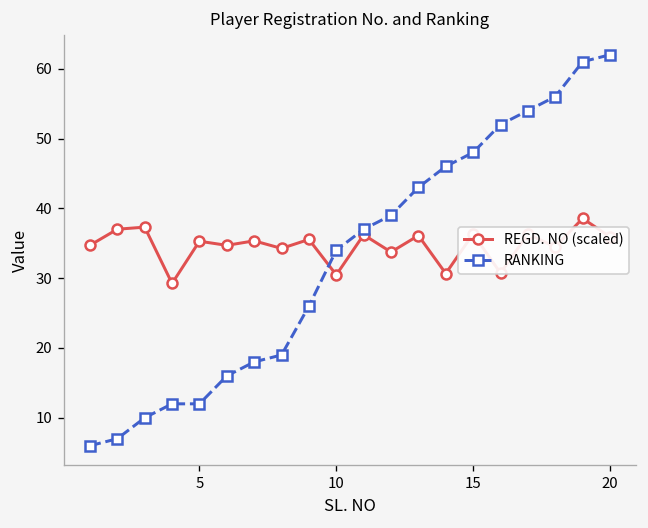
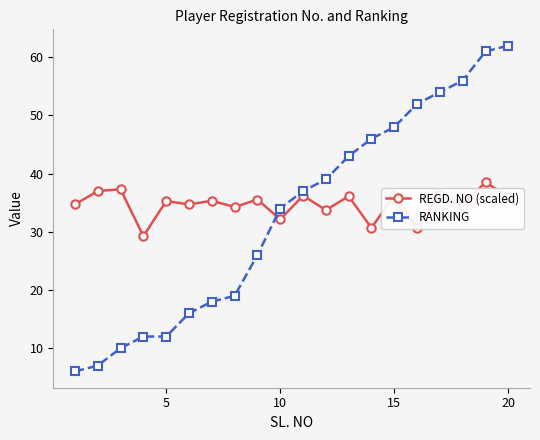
  {
    "REGD. NO (scaled)": {
      "5": 35,
-     "10": 30
+     "10": 32
    },
    "RANKING": {
      "5": 12,
      "10": 34,
      "15": 48,
      "20": 62
    }
  }
